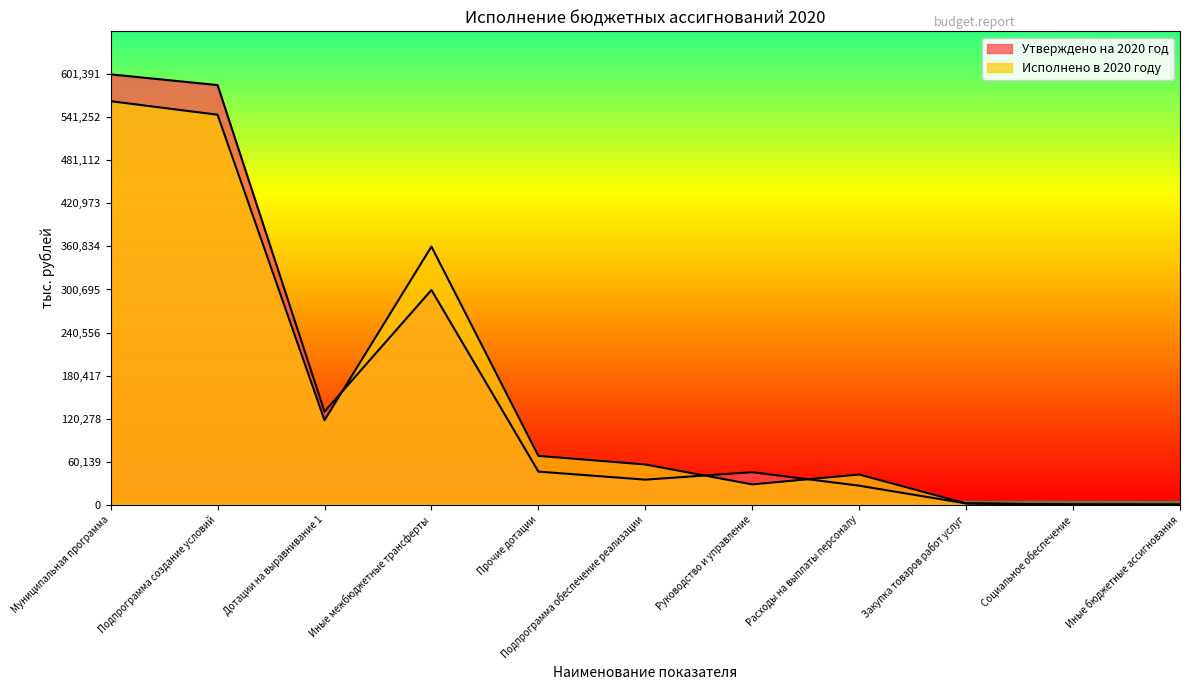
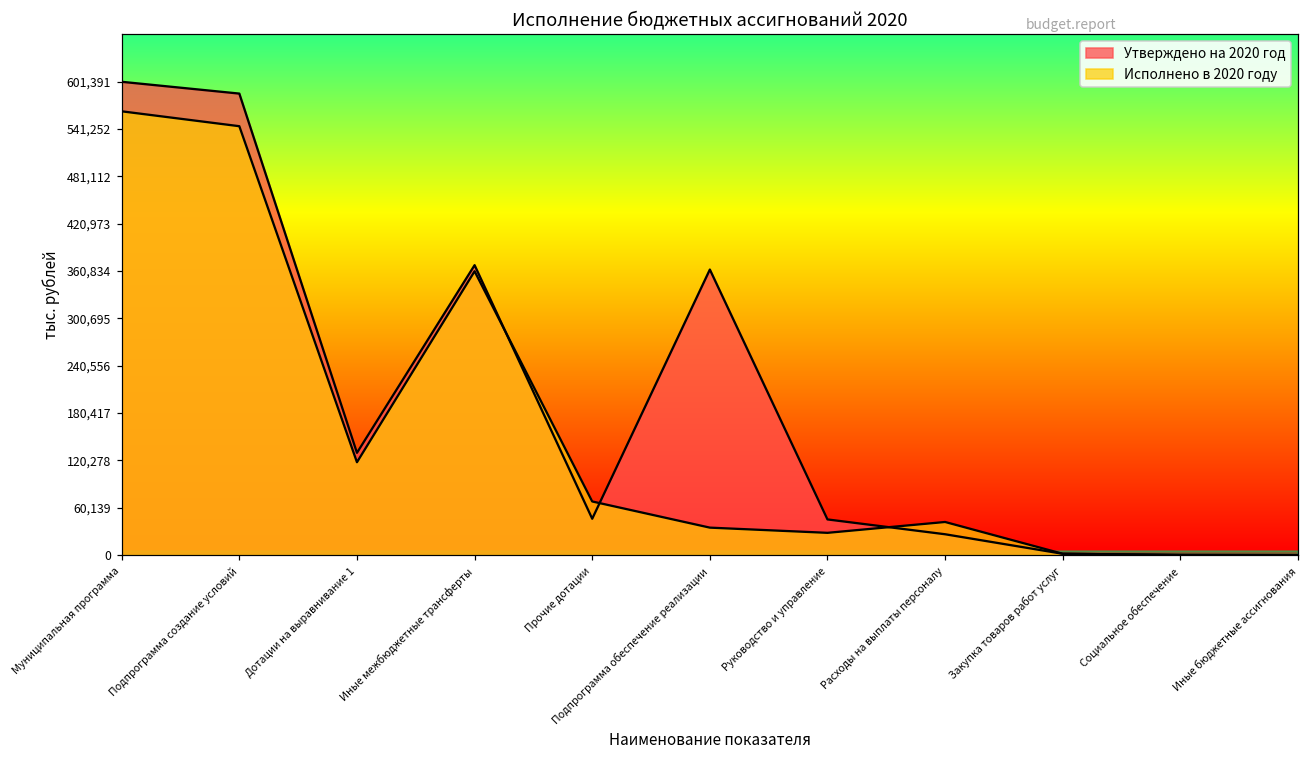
  {
    "Утверждено на 2020 год": {
      "Муниципальная программа": "600,000",
      "Подпрограмма создание условий": "590,000",
      "Дотации на выравнивание 1": "130,000",
-     "Иные межбюджетные трансферты": "300,000",
+     "Иные межбюджетные трансферты": "370,000",
      "Прочие дотации": "50,000",
-     "Подпрограмма обеспечение реализации": "30,000",
+     "Подпрограмма обеспечение реализации": "360,000",
      "Руководство и управление": "50,000",
      "Расходы на выплаты персоналу": "30,000"
    },
    "Исполнено в 2020 году": {
      "Муниципальная программа": "560,000",
      "Подпрограмма создание условий": "540,000",
      "Дотации на выравнивание 1": "120,000",
      "Иные межбюджетные трансферты": "360,000",
      "Прочие дотации": "70,000",
-     "Подпрограмма обеспечение реализации": "60,000",
+     "Подпрограмма обеспечение реализации": "30,000",
      "Руководство и управление": "30,000",
      "Расходы на выплаты персоналу": "40,000"
    }
  }
